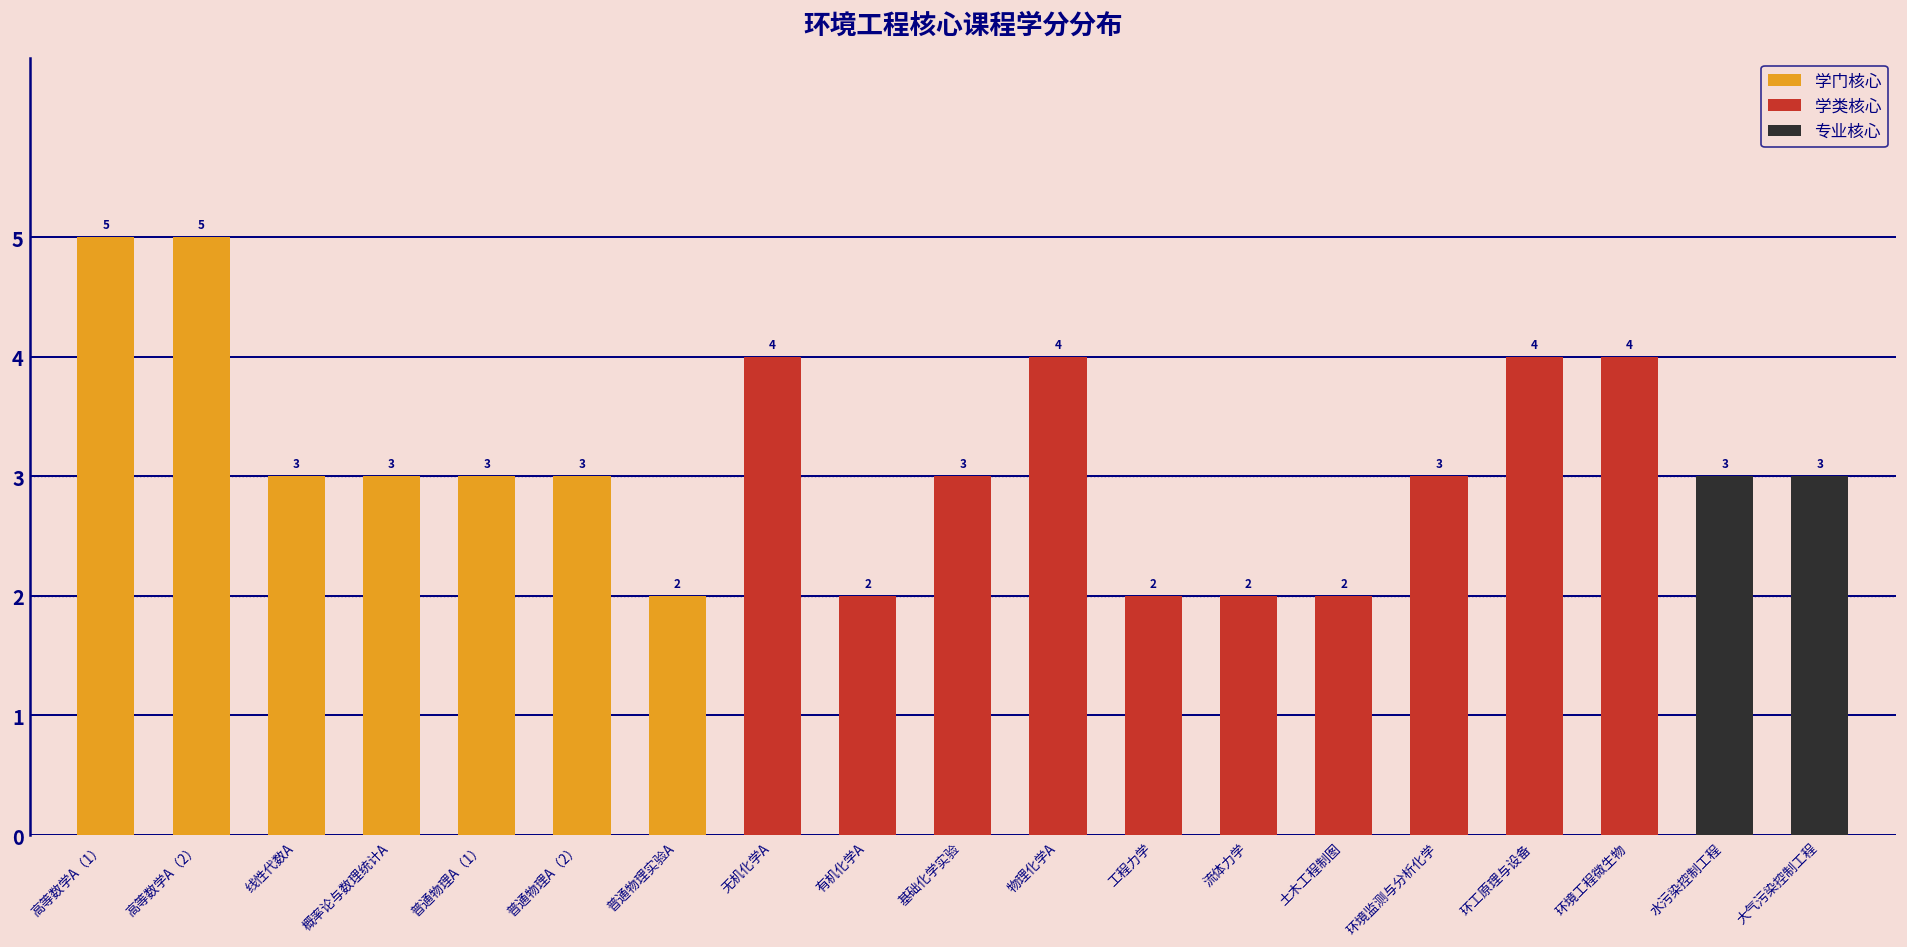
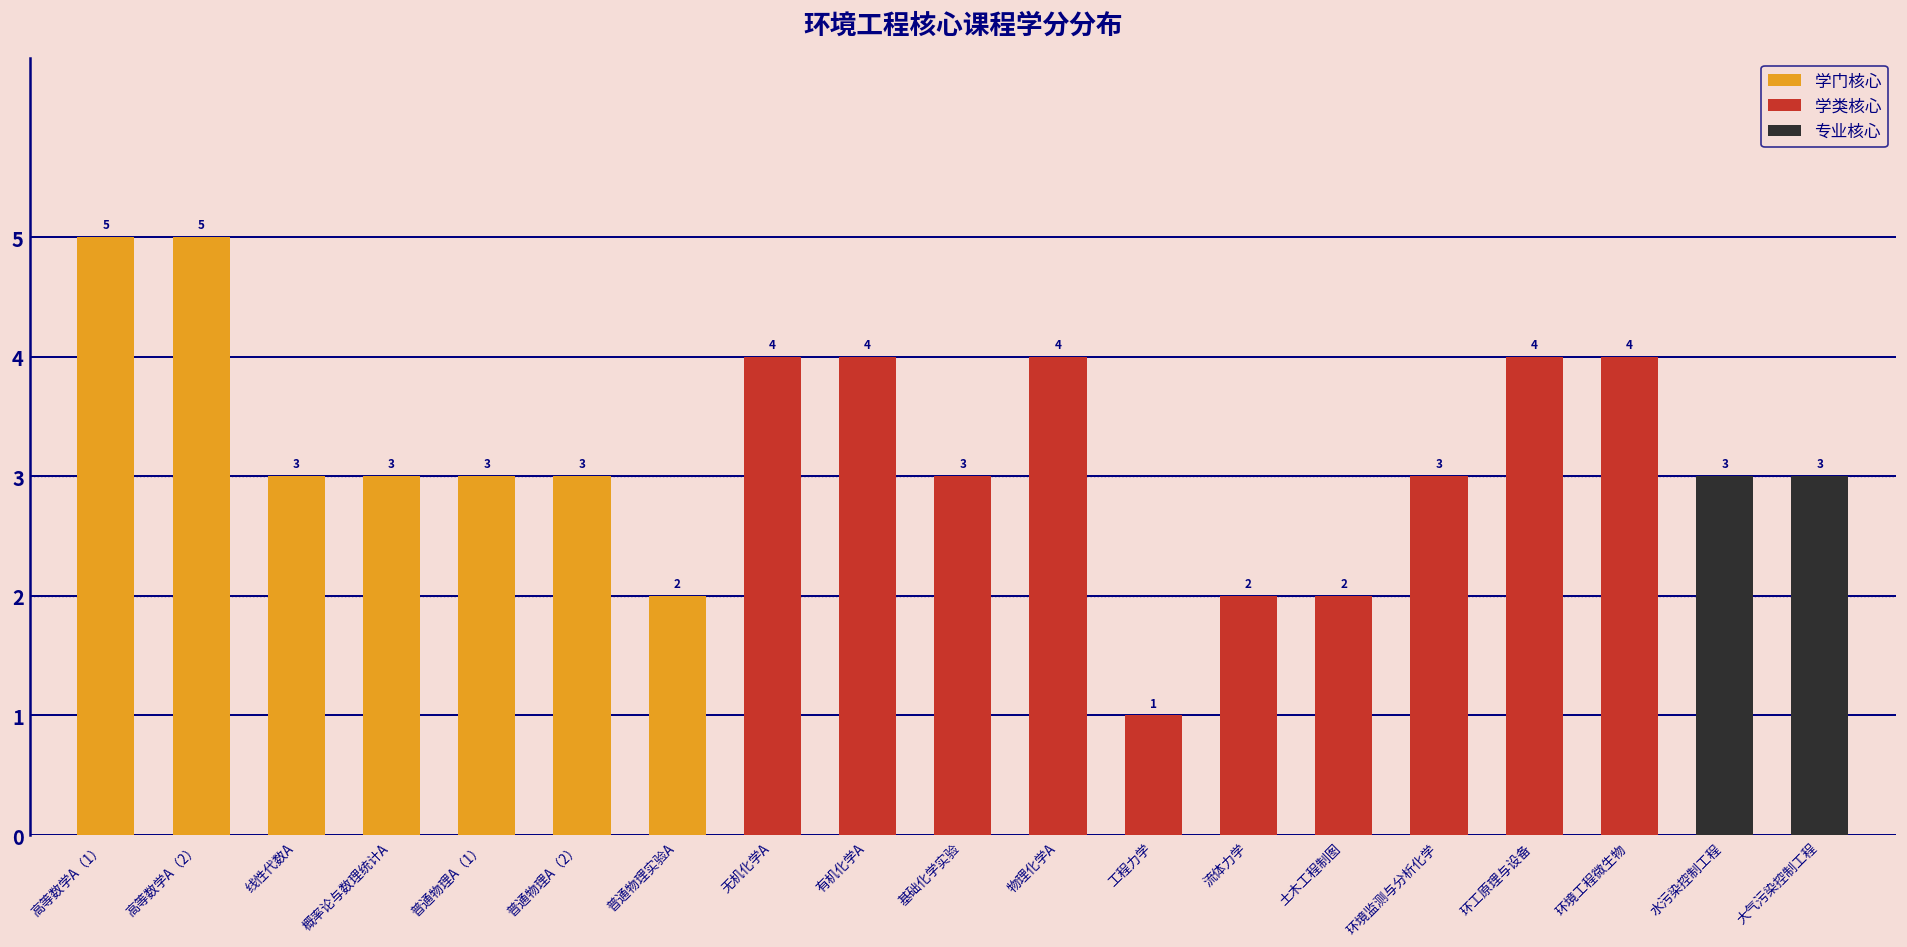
  {
    "学门核心": {
      "高等数学A（1）": 5,
      "高等数学A（2）": 5,
      "线性代数A": 3,
      "概率论与数理统计A": 3,
      "普通物理A（1）": 3,
      "普通物理A（2）": 3,
      "普通物理实验A": 2
    },
    "学类核心": {
      "无机化学A": 4,
-     "有机化学A": 2,
+     "有机化学A": 4,
      "基础化学实验": 3,
      "物理化学A": 4,
-     "工程力学": 2,
+     "工程力学": 1,
      "流体力学": 2,
      "土木工程制图": 2,
      "环境监测与分析化学": 3,
      "环工原理与设备": 4,
      "环境工程微生物": 4
    },
    "专业核心": {
      "水污染控制工程": 3,
      "大气污染控制工程": 3
    }
  }
